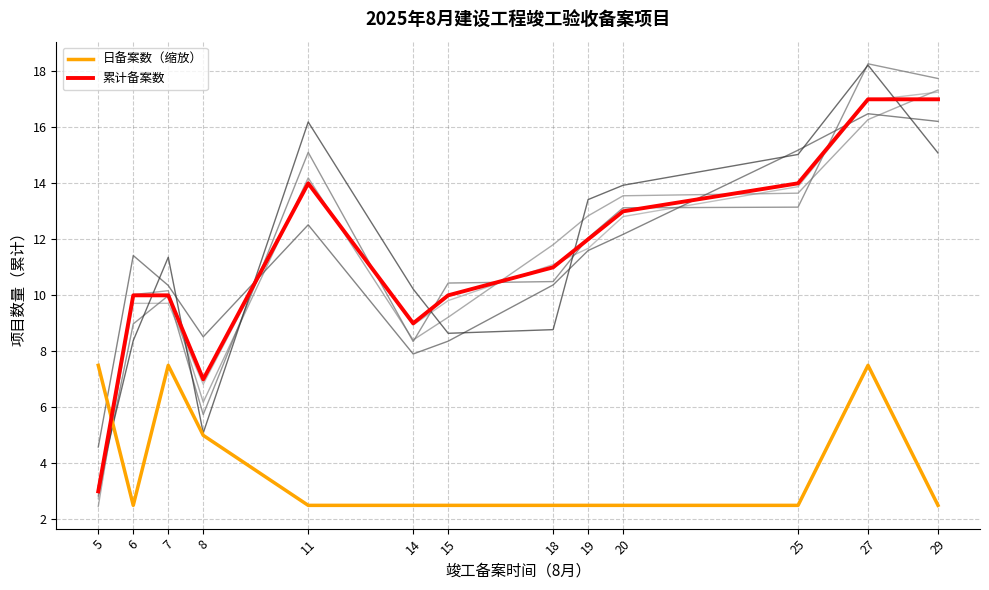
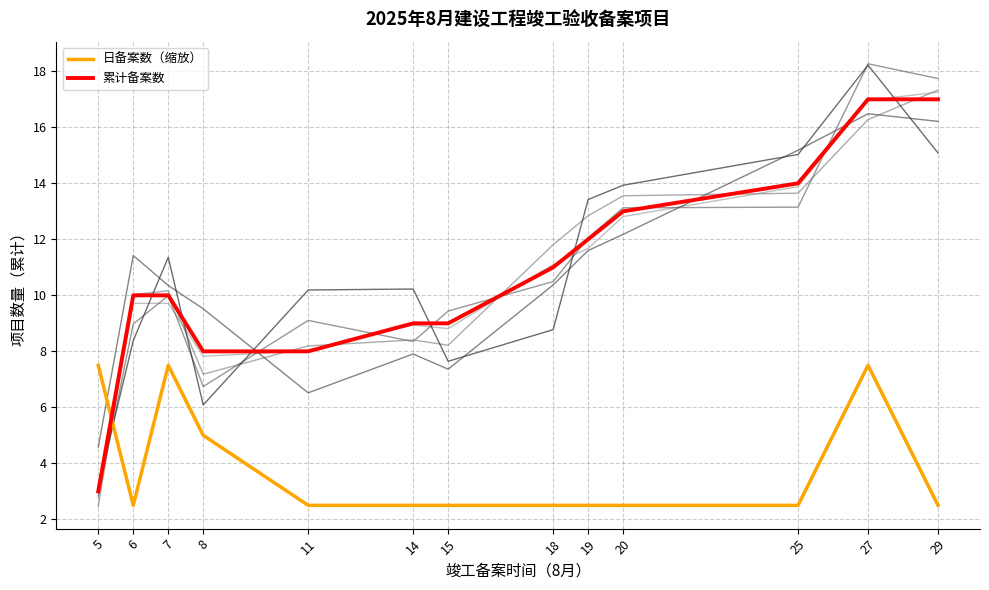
  {
    "累计备案数": {
      "5": 3,
-     "8": 7,
-     "11": 14,
-     "15": 10,
+     "8": 8,
+     "11": 8,
+     "15": 9,
      "18": 11,
      "20": 13,
      "25": 14,
      "29": 17
    },
    "日备案数（缩放）": {
      "5": 7.5,
      "6": 2.5,
      "7": 7.5,
      "11": 2.5,
      "14": 2.5,
      "15": 2.5,
      "18": 2.5,
      "19": 2.5,
      "20": 2.5,
      "25": 2.5,
      "27": 7.5,
      "29": 2.5
    }
  }
